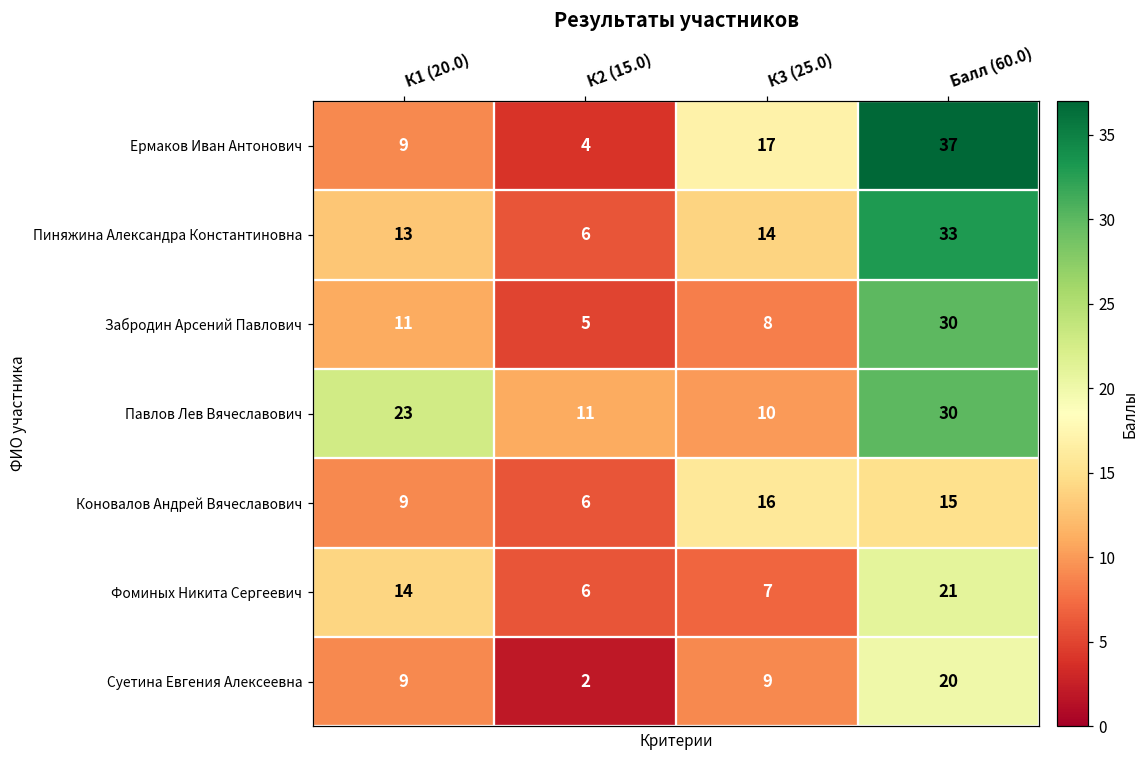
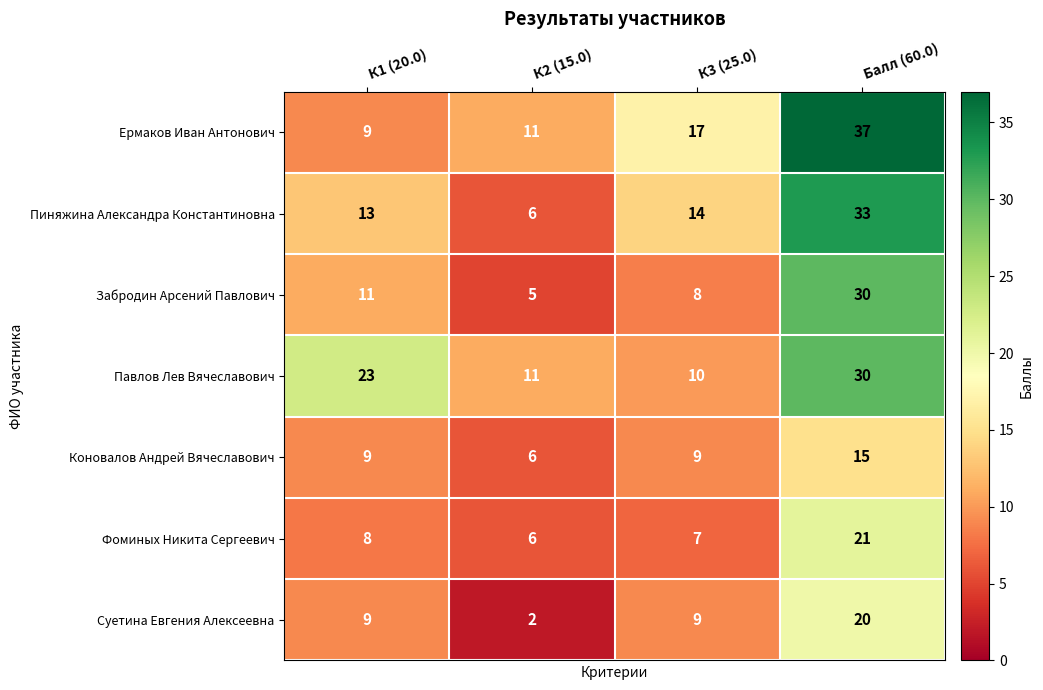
  {
    "Ермаков Иван Антонович": {
      "К1 (20.0)": 9,
-     "К2 (15.0)": 4,
+     "К2 (15.0)": 11,
      "К3 (25.0)": 17,
      "Балл (60.0)": 37
    },
    "Пиняжина Александра Константиновна": {
      "К1 (20.0)": 13,
      "К2 (15.0)": 6,
      "К3 (25.0)": 14,
      "Балл (60.0)": 33
    },
    "Забродин Арсений Павлович": {
      "К1 (20.0)": 11,
      "К2 (15.0)": 5,
      "К3 (25.0)": 8,
      "Балл (60.0)": 30
    },
    "Павлов Лев Вячеславович": {
      "К1 (20.0)": 23,
      "К2 (15.0)": 11,
      "К3 (25.0)": 10,
      "Балл (60.0)": 30
    },
    "Коновалов Андрей Вячеславович": {
      "К1 (20.0)": 9,
      "К2 (15.0)": 6,
-     "К3 (25.0)": 16,
+     "К3 (25.0)": 9,
      "Балл (60.0)": 15
    },
    "Фоминых Никита Сергеевич": {
-     "К1 (20.0)": 14,
+     "К1 (20.0)": 8,
      "К2 (15.0)": 6,
      "К3 (25.0)": 7,
      "Балл (60.0)": 21
    },
    "Суетина Евгения Алексеевна": {
      "К1 (20.0)": 9,
      "К2 (15.0)": 2,
      "К3 (25.0)": 9,
      "Балл (60.0)": 20
    }
  }
